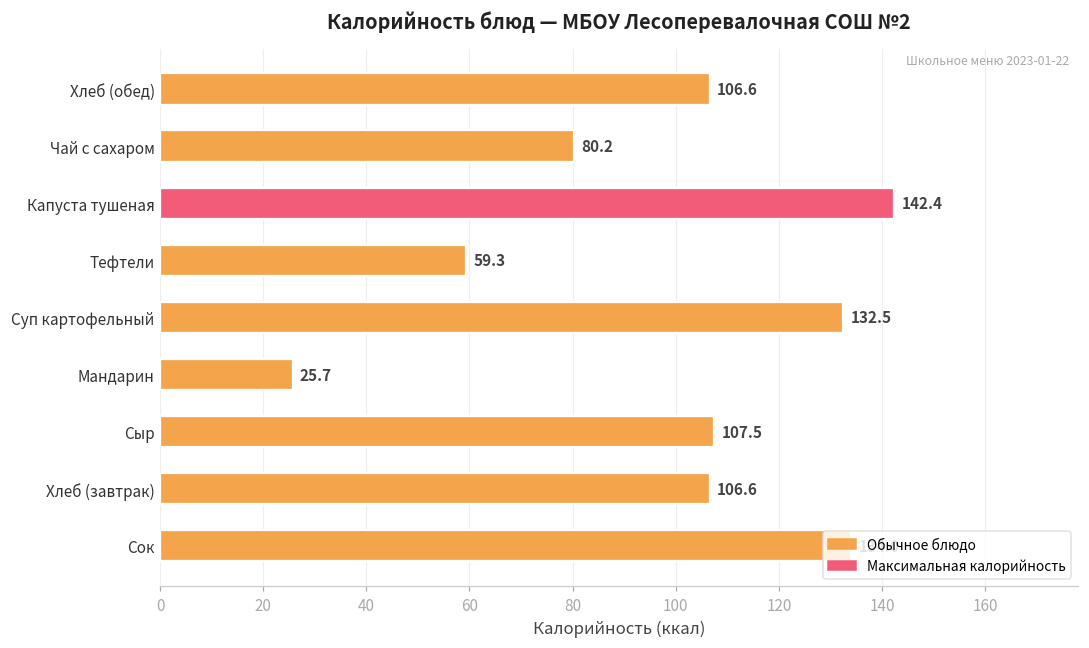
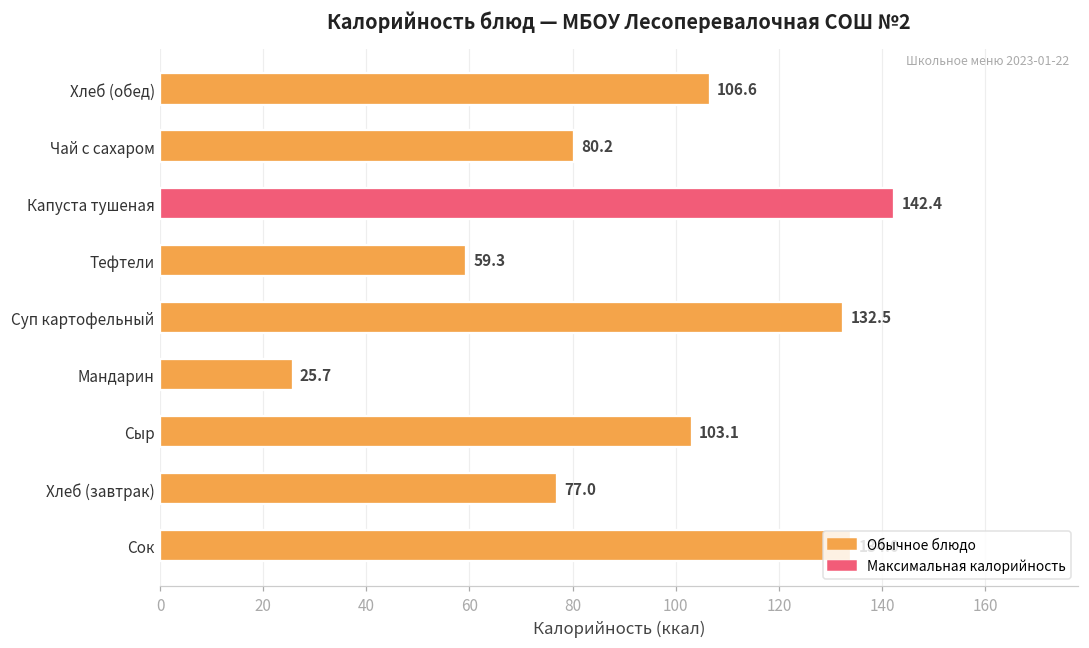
  {
    "Хлеб (обед)": 106.6,
    "Чай с сахаром": 80.2,
    "Капуста тушеная": 142.4,
    "Тефтели": 59.3,
    "Суп картофельный": 132.5,
    "Мандарин": 25.7,
-   "Сыр": 107.5,
-   "Хлеб (завтрак)": 106.6
+   "Сыр": 103.1,
+   "Хлеб (завтрак)": 77.0
  }
